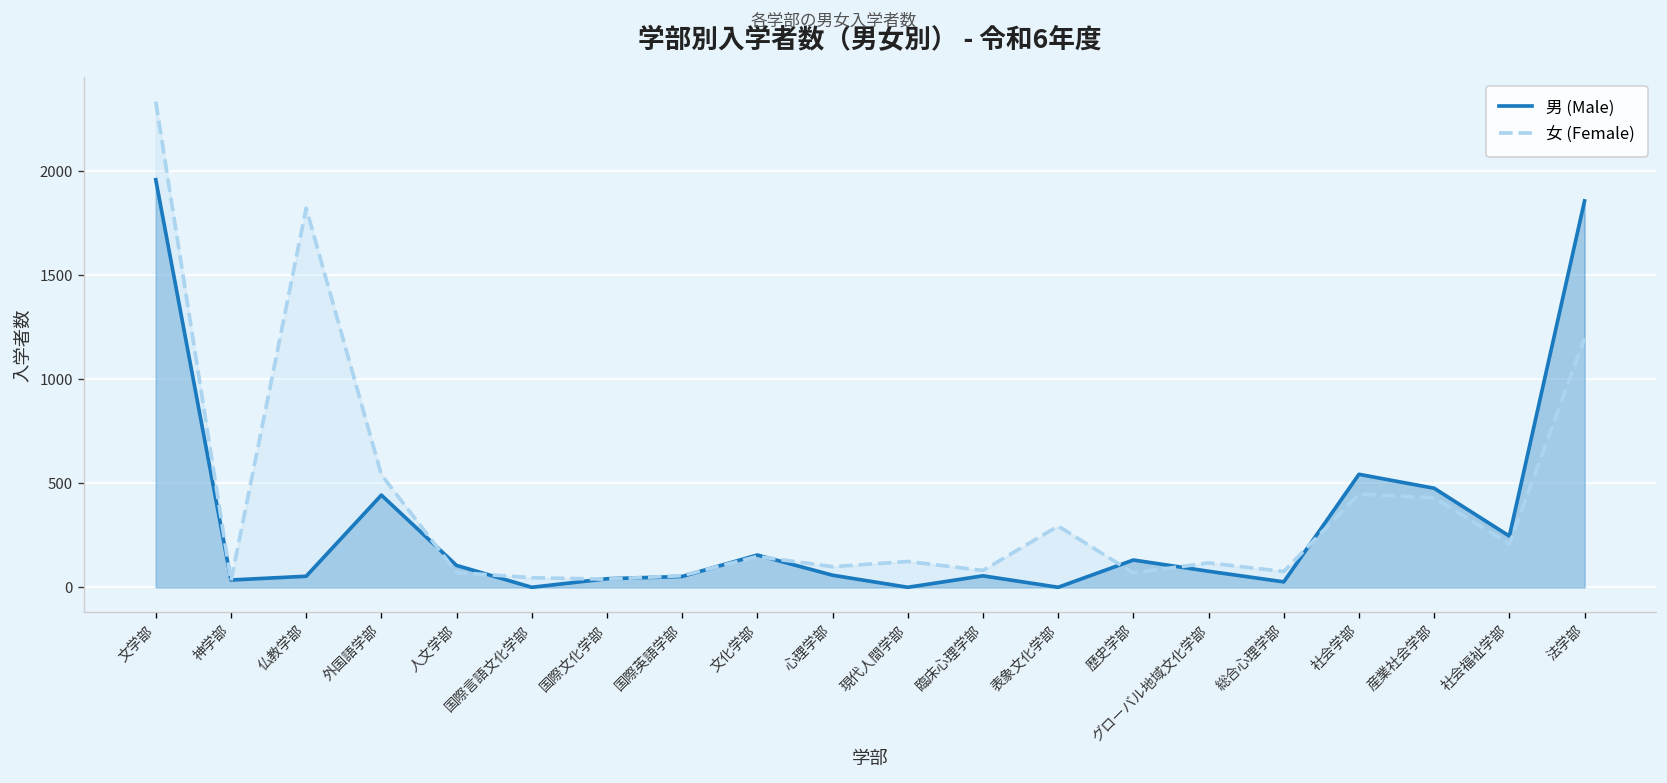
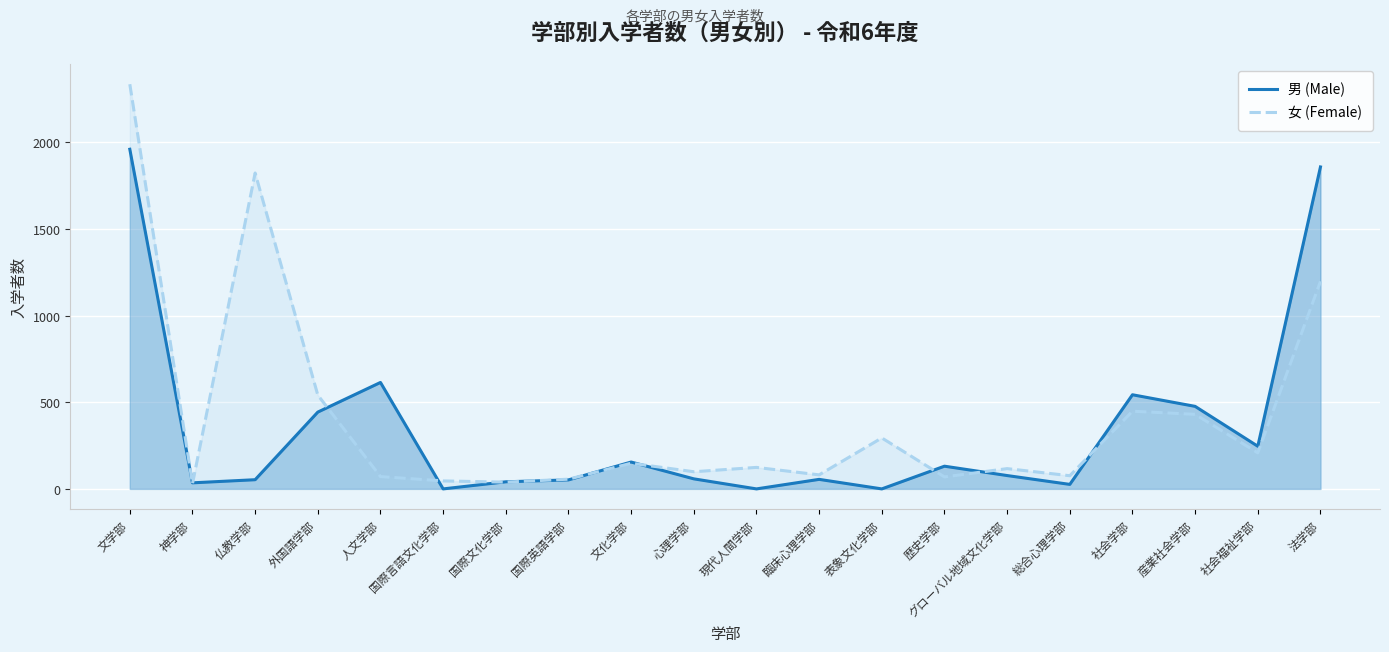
  {
    "男 (Male)": {
      "文学部": 1960,
      "仏教学部": 50,
      "外国語学部": 440,
-     "人文学部": 110,
+     "人文学部": 610,
      "国際言語文化学部": 0,
      "心理学部": 60,
      "現代人間学部": 0,
      "臨床心理学部": 60,
      "表象文化学部": 0,
      "歴史学部": 130,
      "グローバル地域文化学部": 80,
      "総合心理学部": 30,
      "社会学部": 540,
      "産業社会学部": 480,
      "社会福祉学部": 250,
      "法学部": 1860
    },
    "女 (Female)": {
      "文学部": 2330,
      "仏教学部": 1820,
      "外国語学部": 540,
      "人文学部": 70,
      "国際言語文化学部": 50,
      "心理学部": 100,
      "現代人間学部": 120,
      "臨床心理学部": 80,
      "表象文化学部": 290,
      "歴史学部": 70,
      "グローバル地域文化学部": 120,
      "総合心理学部": 80,
      "社会学部": 450,
      "産業社会学部": 430,
      "社会福祉学部": 210,
      "法学部": 1200
    }
  }
